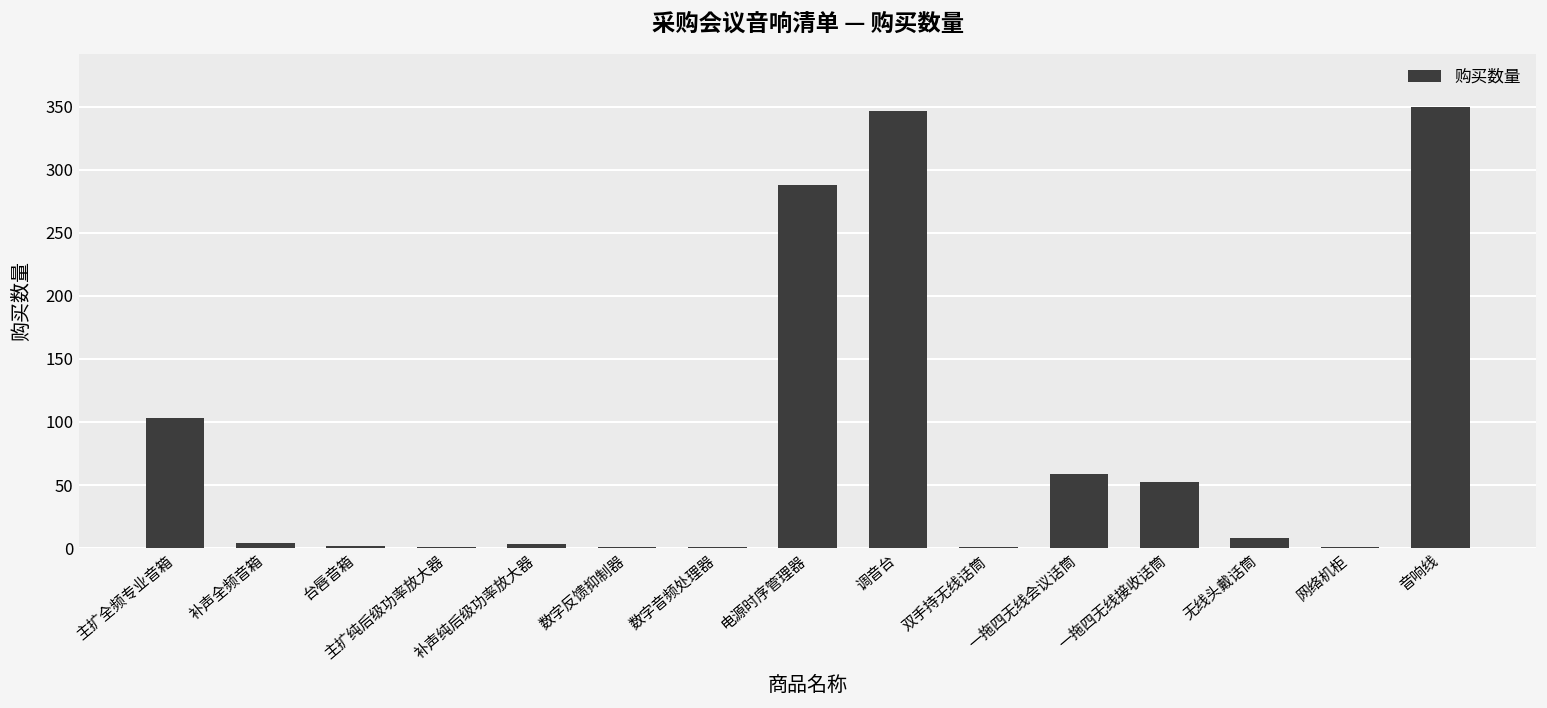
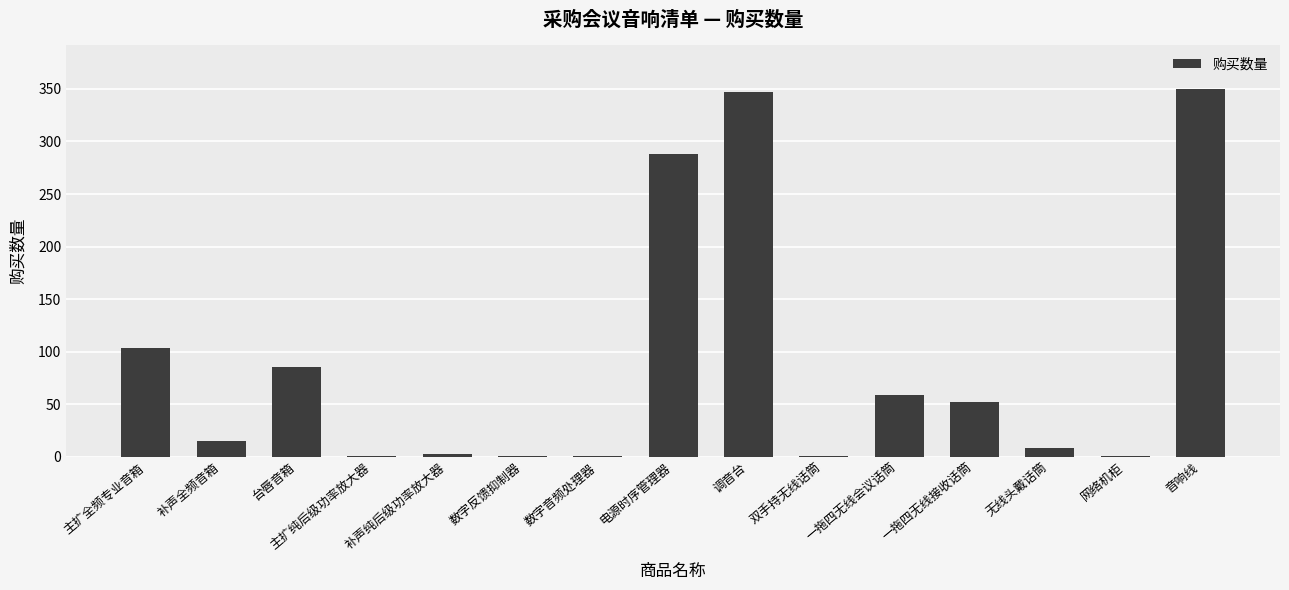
  {
    "主扩全频专业音箱": 103,
-   "补声全频音箱": 4,
-   "台唇音箱": 2,
+   "补声全频音箱": 15,
+   "台唇音箱": 85,
    "补声纯后级功率放大器": 3,
    "电源时序管理器": 288,
    "调音台": 347,
    "一拖四无线会议话筒": 59,
    "一拖四无线接收话筒": 52,
    "无线头戴话筒": 8,
    "音响线": 350
  }
